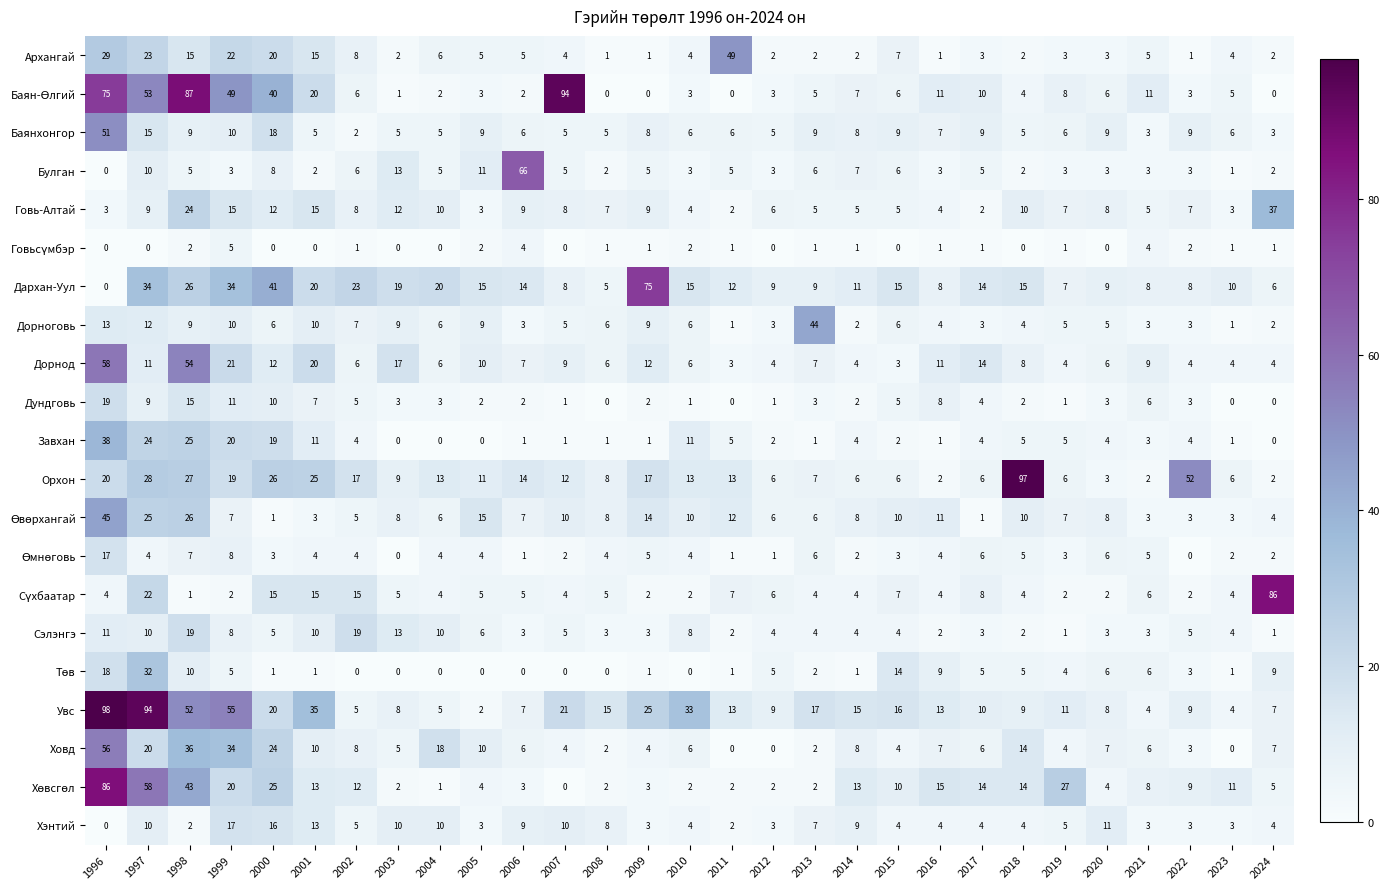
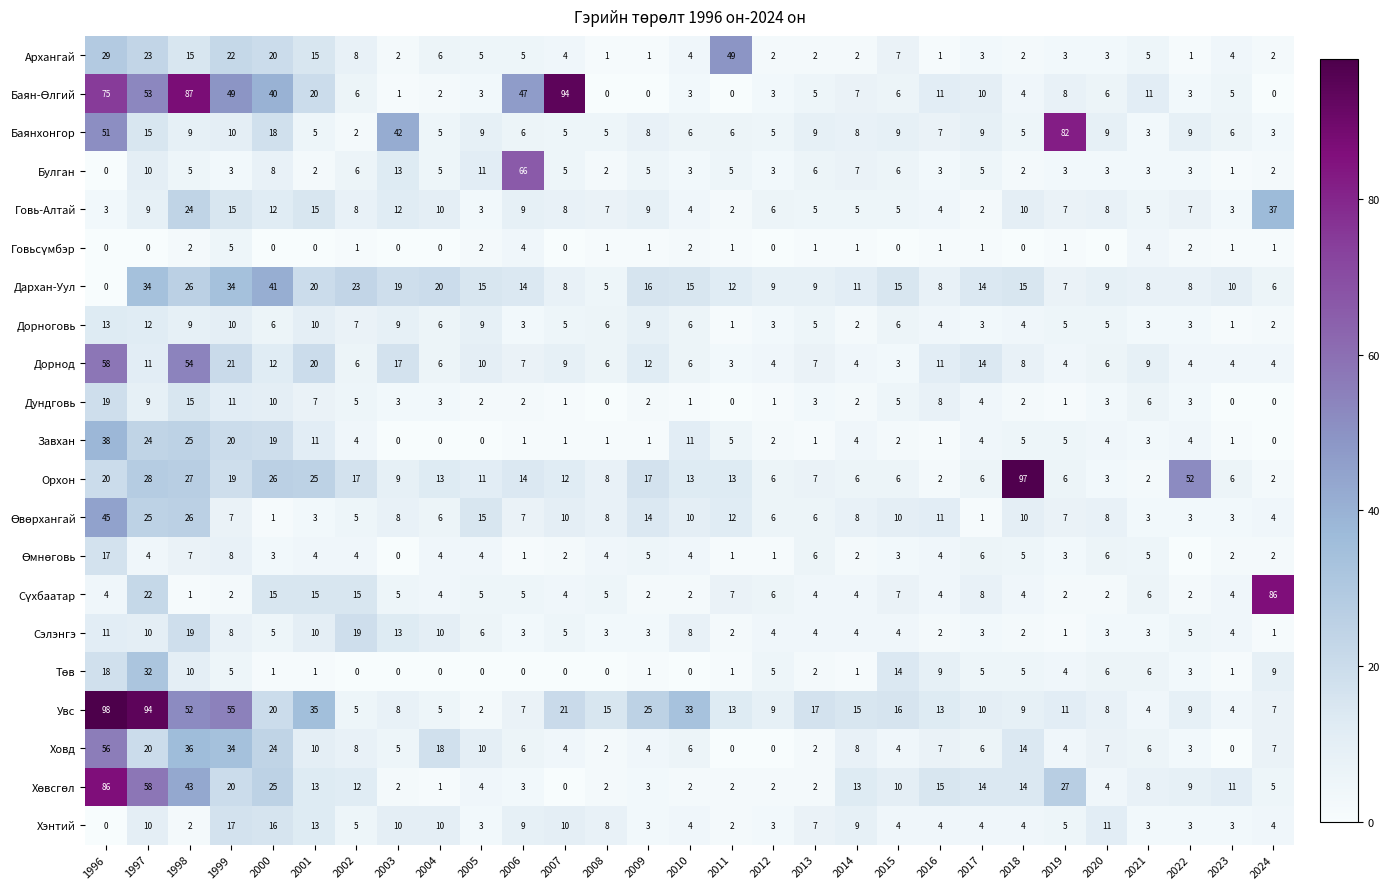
  {
    "Баян-Өлгий": {
      "1996": 75,
      "1997": 53,
      "1998": 87,
      "1999": 49,
      "2000": 40,
      "2001": 20,
      "2002": 6,
      "2003": 1,
      "2004": 2,
      "2005": 3,
-     "2006": 2,
+     "2006": 47,
      "2007": 94,
      "2008": 0,
      "2009": 0,
      "2010": 3,
      "2011": 0,
      "2012": 3,
      "2013": 5,
      "2014": 7,
      "2015": 6,
      "2016": 11,
      "2017": 10,
      "2018": 4,
      "2019": 8,
      "2020": 6,
      "2021": 11,
      "2022": 3,
      "2023": 5,
      "2024": 0
    },
    "Баянхонгор": {
      "1996": 51,
      "1997": 15,
      "1998": 9,
      "1999": 10,
      "2000": 18,
      "2001": 5,
      "2002": 2,
-     "2003": 5,
+     "2003": 42,
      "2004": 5,
      "2005": 9,
      "2006": 6,
      "2007": 5,
      "2008": 5,
      "2009": 8,
      "2010": 6,
      "2011": 6,
      "2012": 5,
      "2013": 9,
      "2014": 8,
      "2015": 9,
      "2016": 7,
      "2017": 9,
      "2018": 5,
-     "2019": 6,
+     "2019": 82,
      "2020": 9,
      "2021": 3,
      "2022": 9,
      "2023": 6,
      "2024": 3
    },
    "Дархан-Уул": {
      "1996": 0,
      "1997": 34,
      "1998": 26,
      "1999": 34,
      "2000": 41,
      "2001": 20,
      "2002": 23,
      "2003": 19,
      "2004": 20,
      "2005": 15,
      "2006": 14,
      "2007": 8,
      "2008": 5,
-     "2009": 75,
+     "2009": 16,
      "2010": 15,
      "2011": 12,
      "2012": 9,
      "2013": 9,
      "2014": 11,
      "2015": 15,
      "2016": 8,
      "2017": 14,
      "2018": 15,
      "2019": 7,
      "2020": 9,
      "2021": 8,
      "2022": 8,
      "2023": 10,
      "2024": 6
    },
    "Дорноговь": {
      "1996": 13,
      "1997": 12,
      "1998": 9,
      "1999": 10,
      "2000": 6,
      "2001": 10,
      "2002": 7,
      "2003": 9,
      "2004": 6,
      "2005": 9,
      "2006": 3,
      "2007": 5,
      "2008": 6,
      "2009": 9,
      "2010": 6,
      "2011": 1,
      "2012": 3,
-     "2013": 44,
+     "2013": 5,
      "2014": 2,
      "2015": 6,
      "2016": 4,
      "2017": 3,
      "2018": 4,
      "2019": 5,
      "2020": 5,
      "2021": 3,
      "2022": 3,
      "2023": 1,
      "2024": 2
    }
  }
